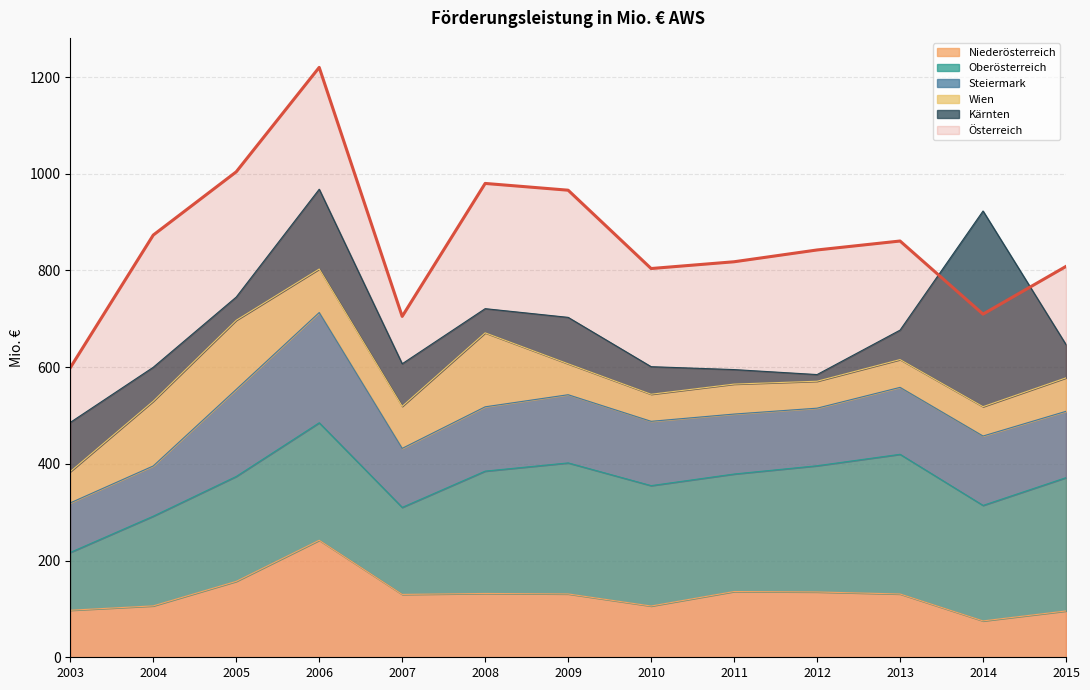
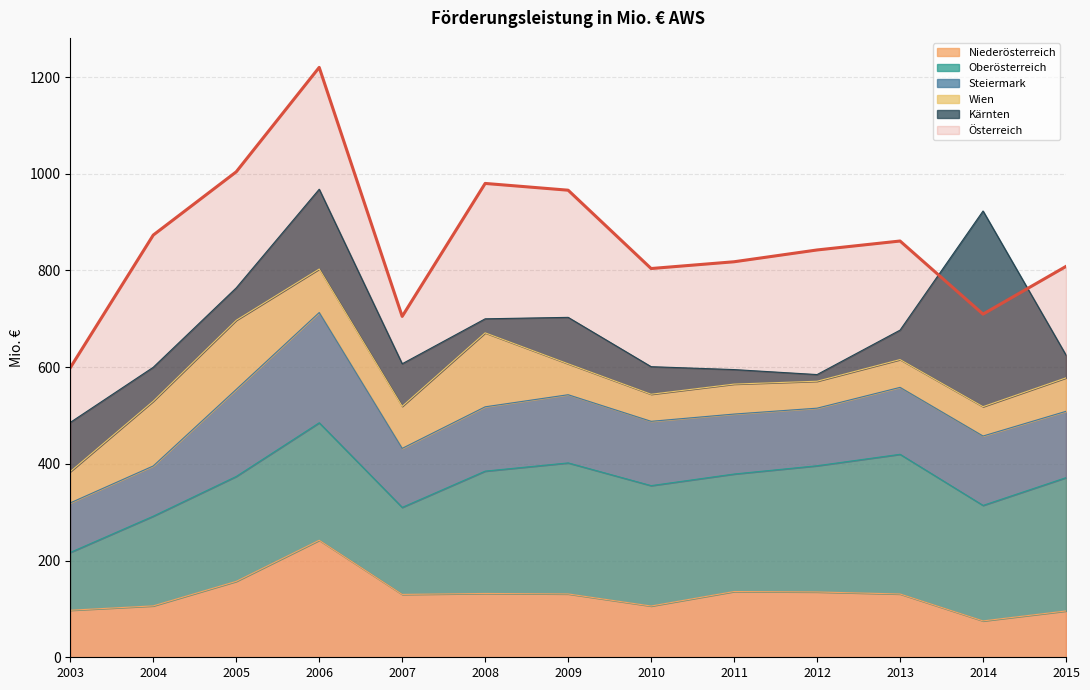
  {
    "Kärnten": {
      "2003": 100,
      "2004": 70,
-     "2005": 50,
+     "2005": 70,
      "2006": 170,
      "2007": 90,
-     "2008": 50,
+     "2008": 30,
      "2009": 100,
      "2010": 60,
      "2011": 30,
      "2012": 10,
      "2013": 60,
      "2014": 400,
-     "2015": 70
+     "2015": 50
    },
    "Österreich": {
      "2003": 600,
      "2004": 870,
      "2005": 1000,
      "2006": 1220,
      "2007": 710,
      "2008": 980,
      "2009": 970,
      "2010": 800,
      "2011": 820,
      "2012": 840,
      "2013": 860,
      "2014": 710,
      "2015": 810
    }
  }
